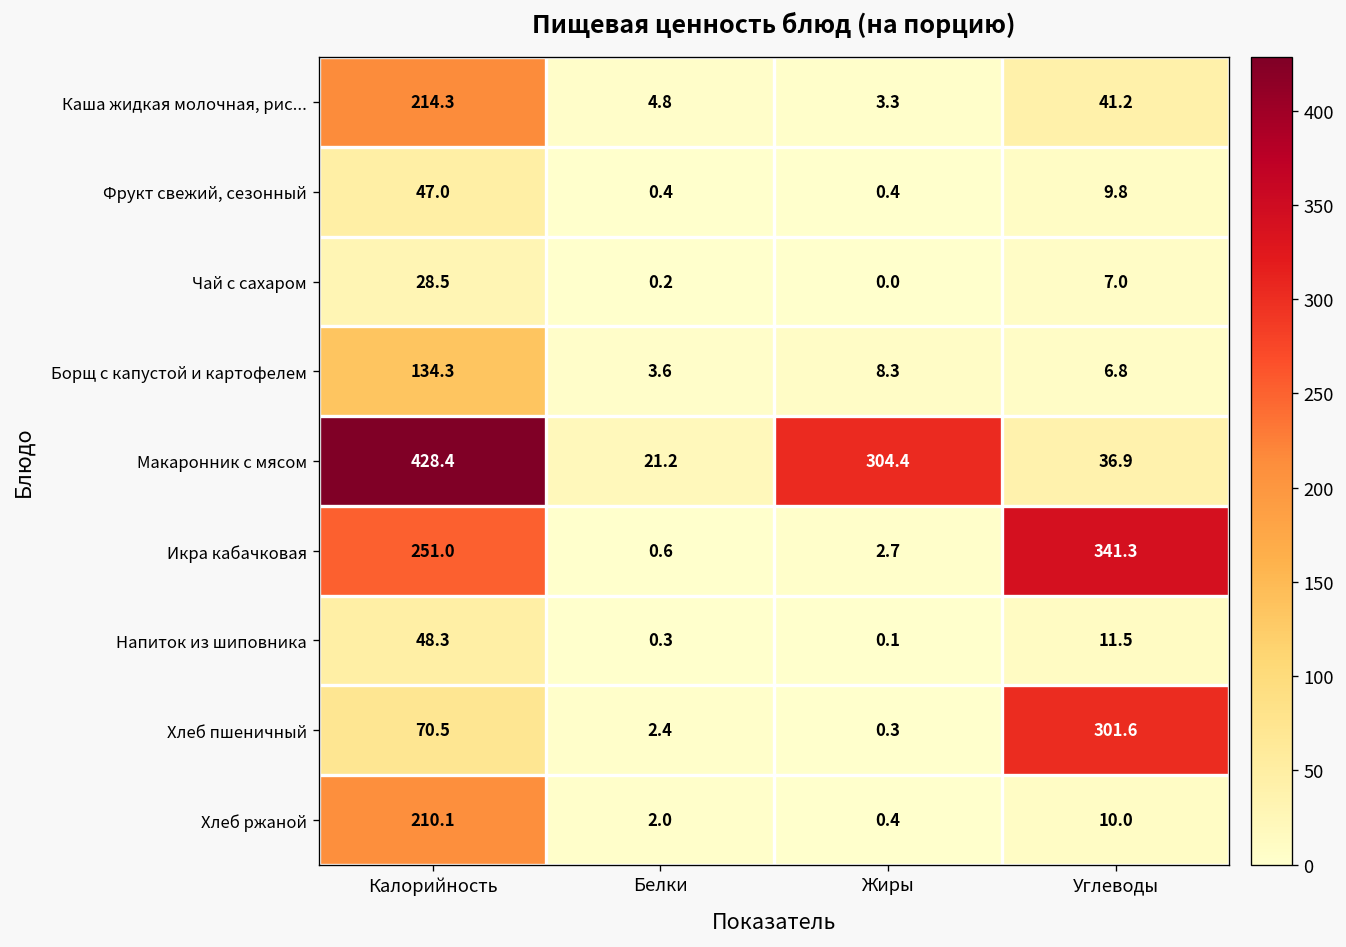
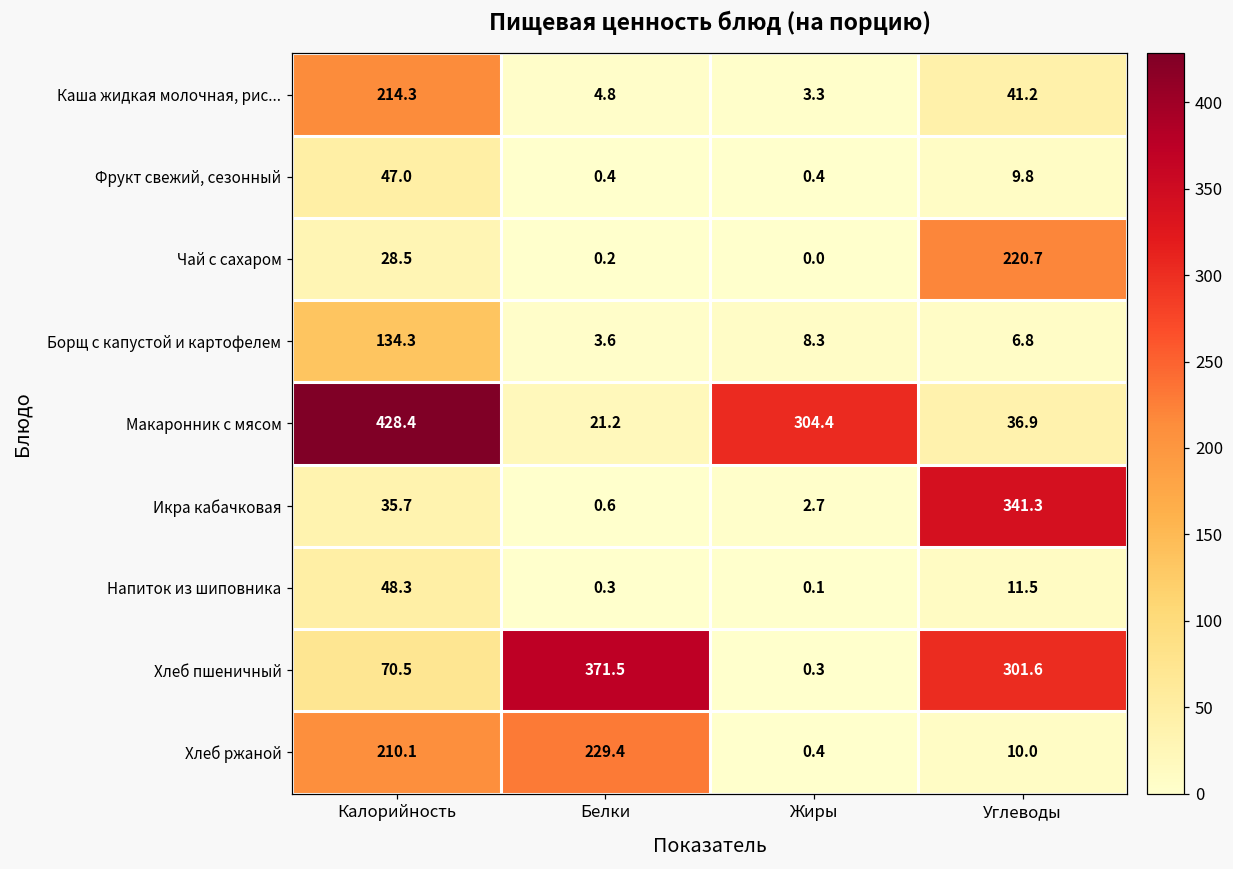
  {
    "Каша жидкая молочная, рис...": {
      "Калорийность": 214.3,
      "Белки": 4.8,
      "Жиры": 3.3,
      "Углеводы": 41.2
    },
    "Фрукт свежий, сезонный": {
      "Калорийность": 47.0,
      "Белки": 0.4,
      "Жиры": 0.4,
      "Углеводы": 9.8
    },
    "Чай с сахаром": {
      "Калорийность": 28.5,
      "Белки": 0.2,
      "Жиры": 0.0,
-     "Углеводы": 7.0
+     "Углеводы": 220.7
    },
    "Борщ с капустой и картофелем": {
      "Калорийность": 134.3,
      "Белки": 3.6,
      "Жиры": 8.3,
      "Углеводы": 6.8
    },
    "Макаронник с мясом": {
      "Калорийность": 428.4,
      "Белки": 21.2,
      "Жиры": 304.4,
      "Углеводы": 36.9
    },
    "Икра кабачковая": {
-     "Калорийность": 251.0,
+     "Калорийность": 35.7,
      "Белки": 0.6,
      "Жиры": 2.7,
      "Углеводы": 341.3
    },
    "Напиток из шиповника": {
      "Калорийность": 48.3,
      "Белки": 0.3,
      "Жиры": 0.1,
      "Углеводы": 11.5
    },
    "Хлеб пшеничный": {
      "Калорийность": 70.5,
-     "Белки": 2.4,
+     "Белки": 371.5,
      "Жиры": 0.3,
      "Углеводы": 301.6
    },
    "Хлеб ржаной": {
      "Калорийность": 210.1,
-     "Белки": 2.0,
+     "Белки": 229.4,
      "Жиры": 0.4,
      "Углеводы": 10.0
    }
  }
